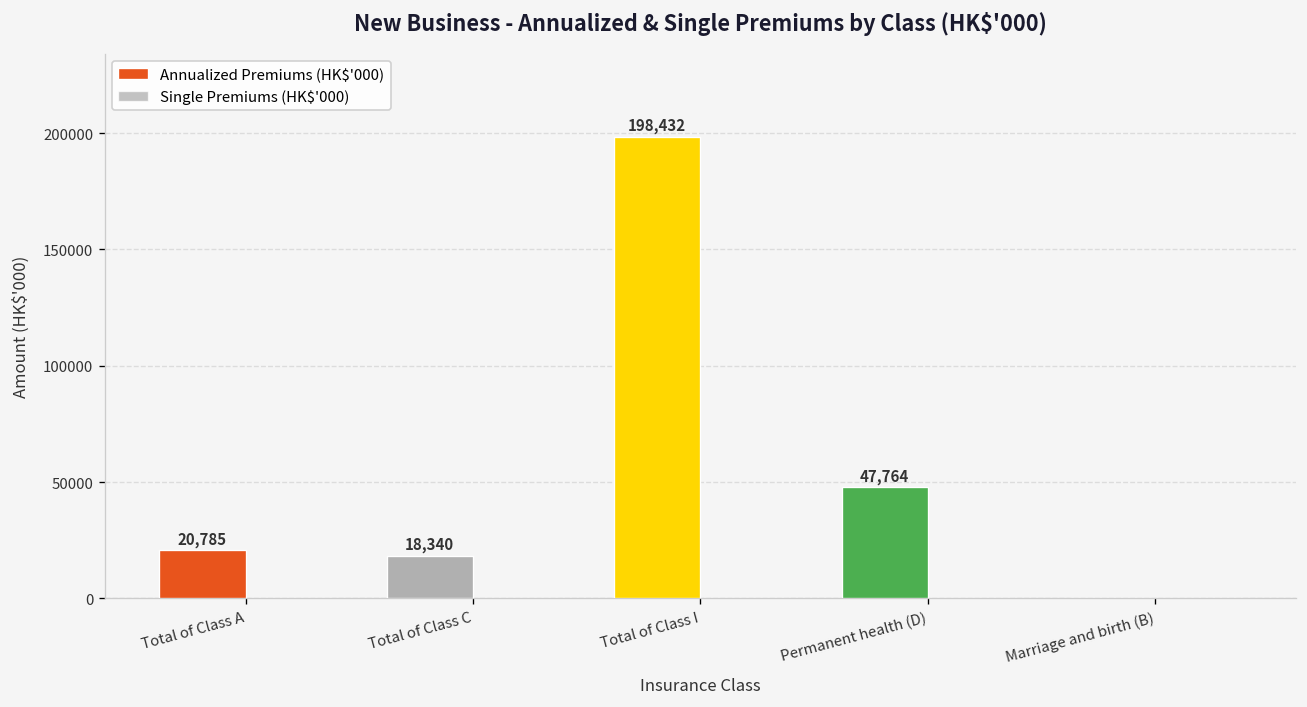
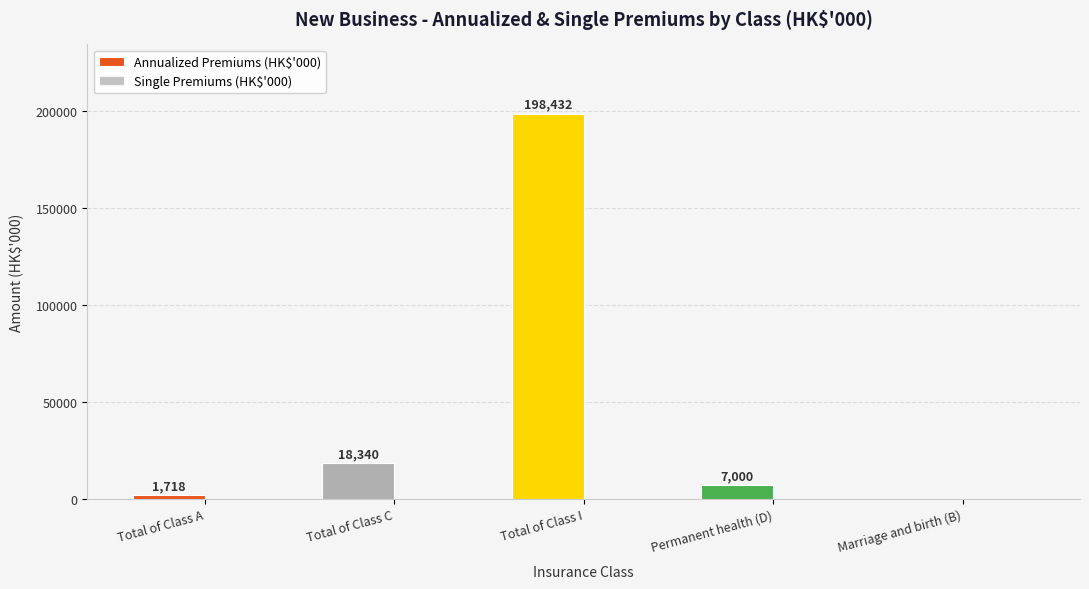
  {
    "Annualized Premiums (HK$'000)": {
-     "Total of Class A": "20,785",
+     "Total of Class A": "1,718",
      "Total of Class C": "18,340",
      "Total of Class I": "198,432",
-     "Permanent health (D)": "47,764"
+     "Permanent health (D)": "7,000"
    },
    "Single Premiums (HK$'000)": {
      "Total of Class A": "0",
      "Total of Class C": "0",
      "Total of Class I": "0",
      "Permanent health (D)": "0",
      "Marriage and birth (B)": "0"
    }
  }
